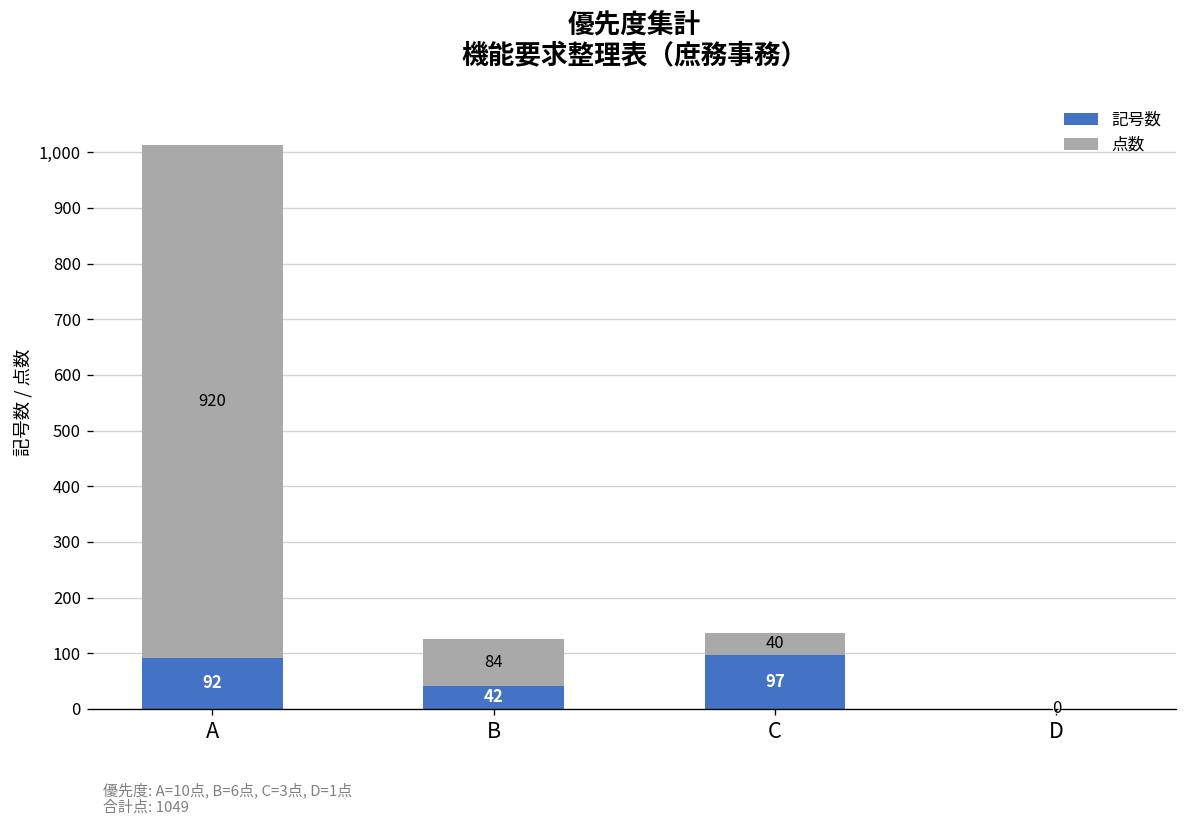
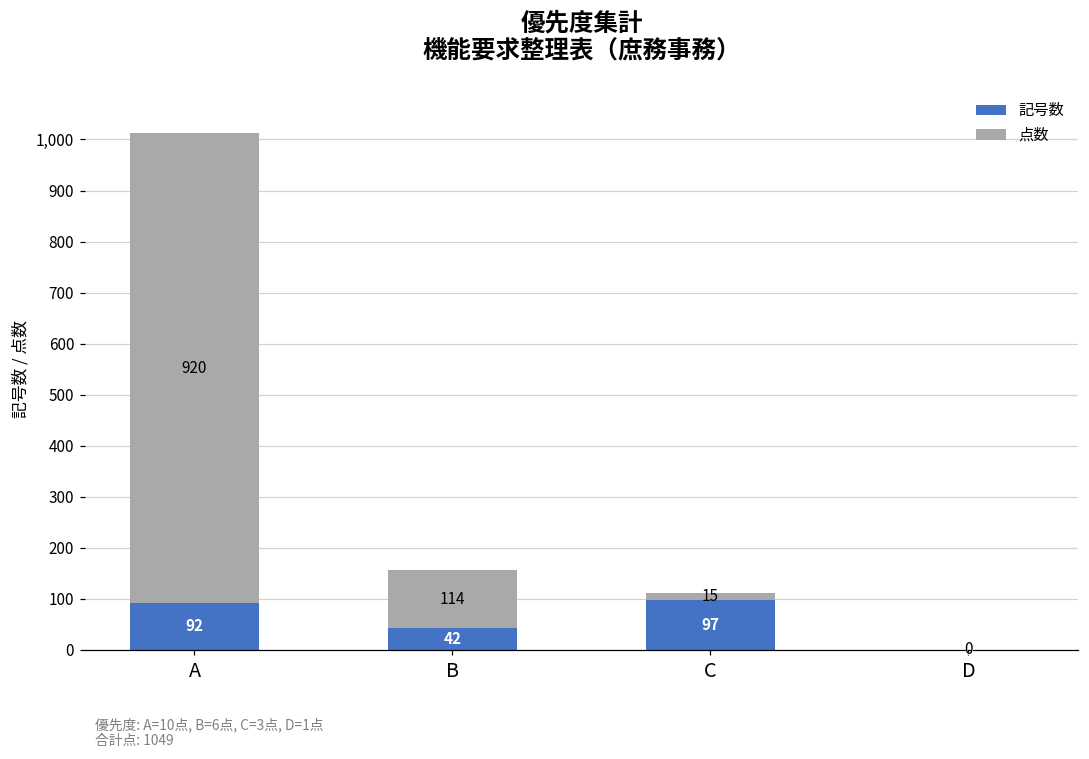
  {
    "記号数": {
      "A": 92,
      "B": 42,
      "C": 97,
      "D": 0
    },
    "点数": {
      "A": 920,
-     "B": 84,
-     "C": 40,
+     "B": 114,
+     "C": 15,
      "D": 0
    }
  }
